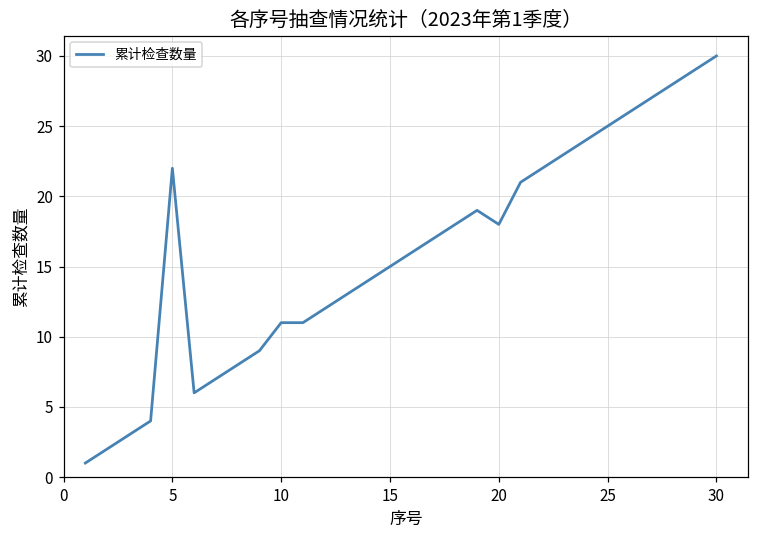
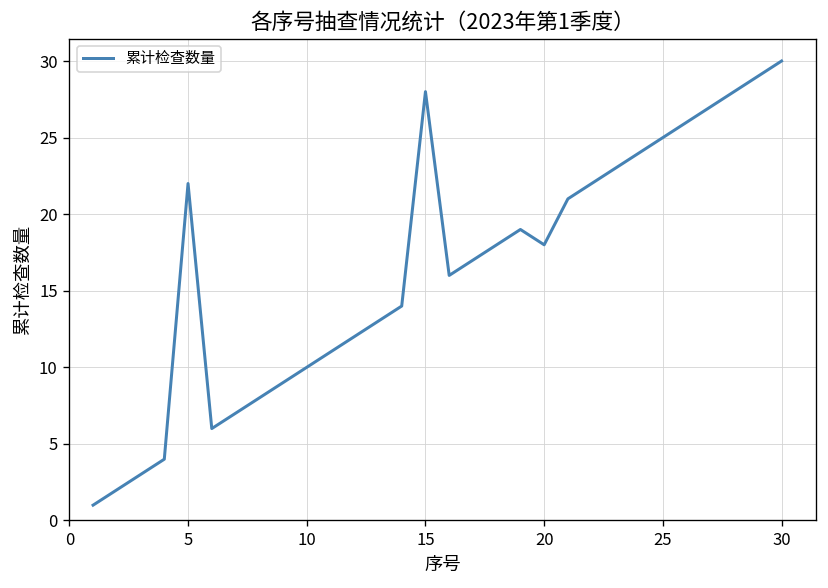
  {
    "5": 22,
-   "10": 11,
-   "15": 15,
+   "10": 10,
+   "15": 28,
    "20": 18,
    "25": 25,
    "30": 30
  }
